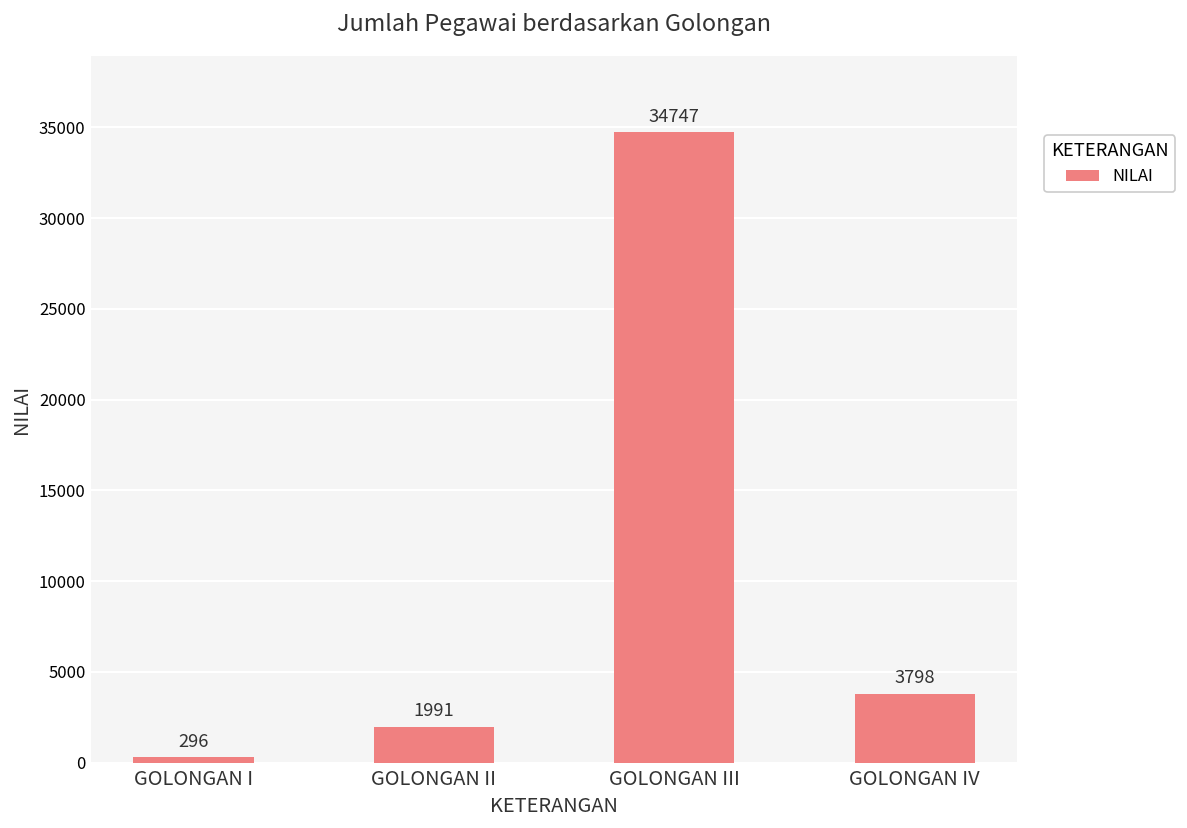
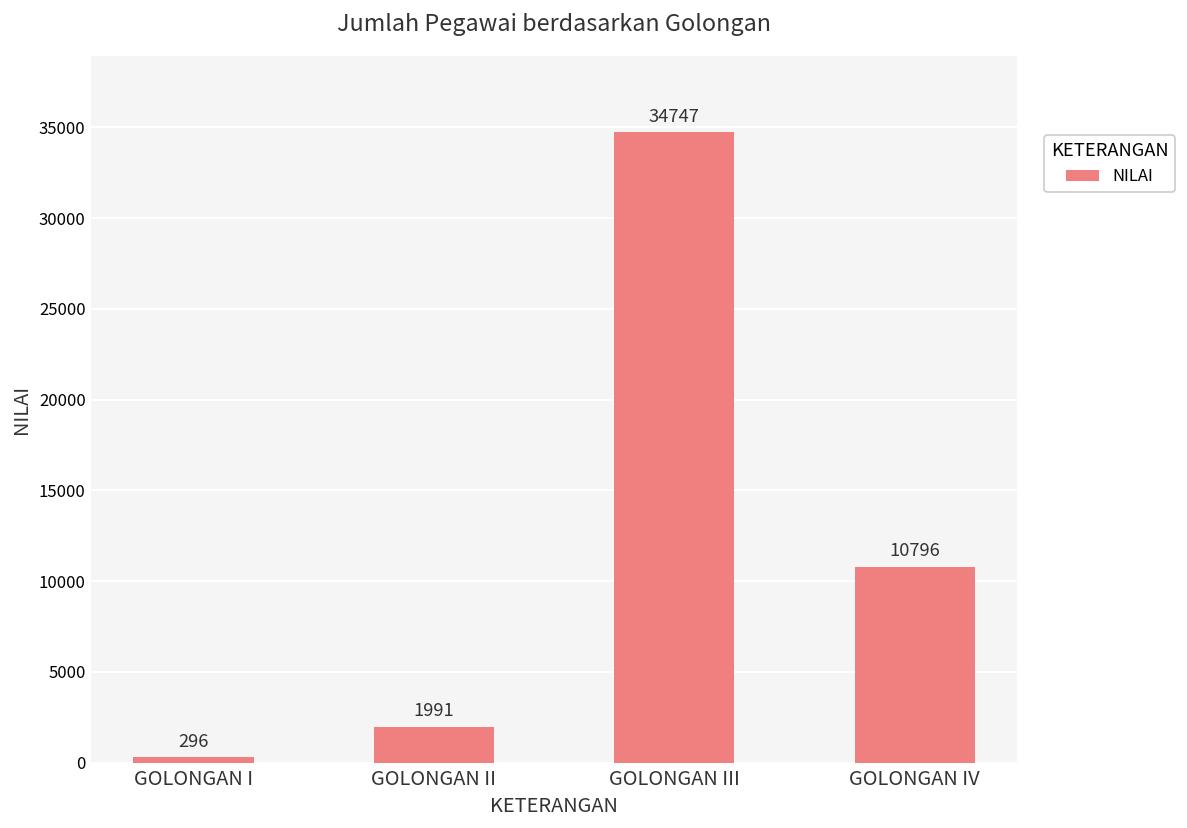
  {
    "GOLONGAN I": 296,
    "GOLONGAN II": 1991,
    "GOLONGAN III": 34747,
-   "GOLONGAN IV": 3798
+   "GOLONGAN IV": 10796
  }
